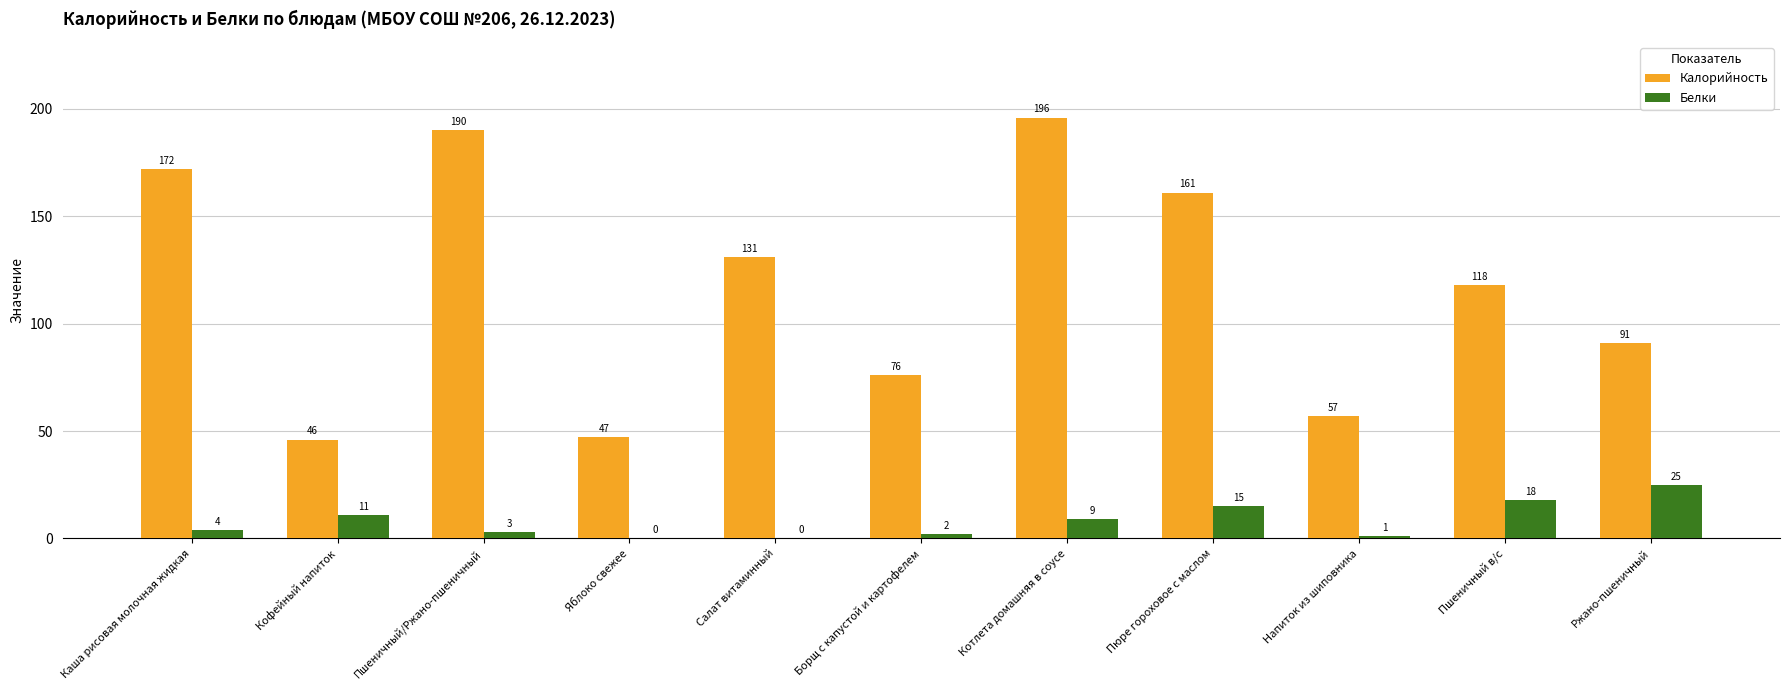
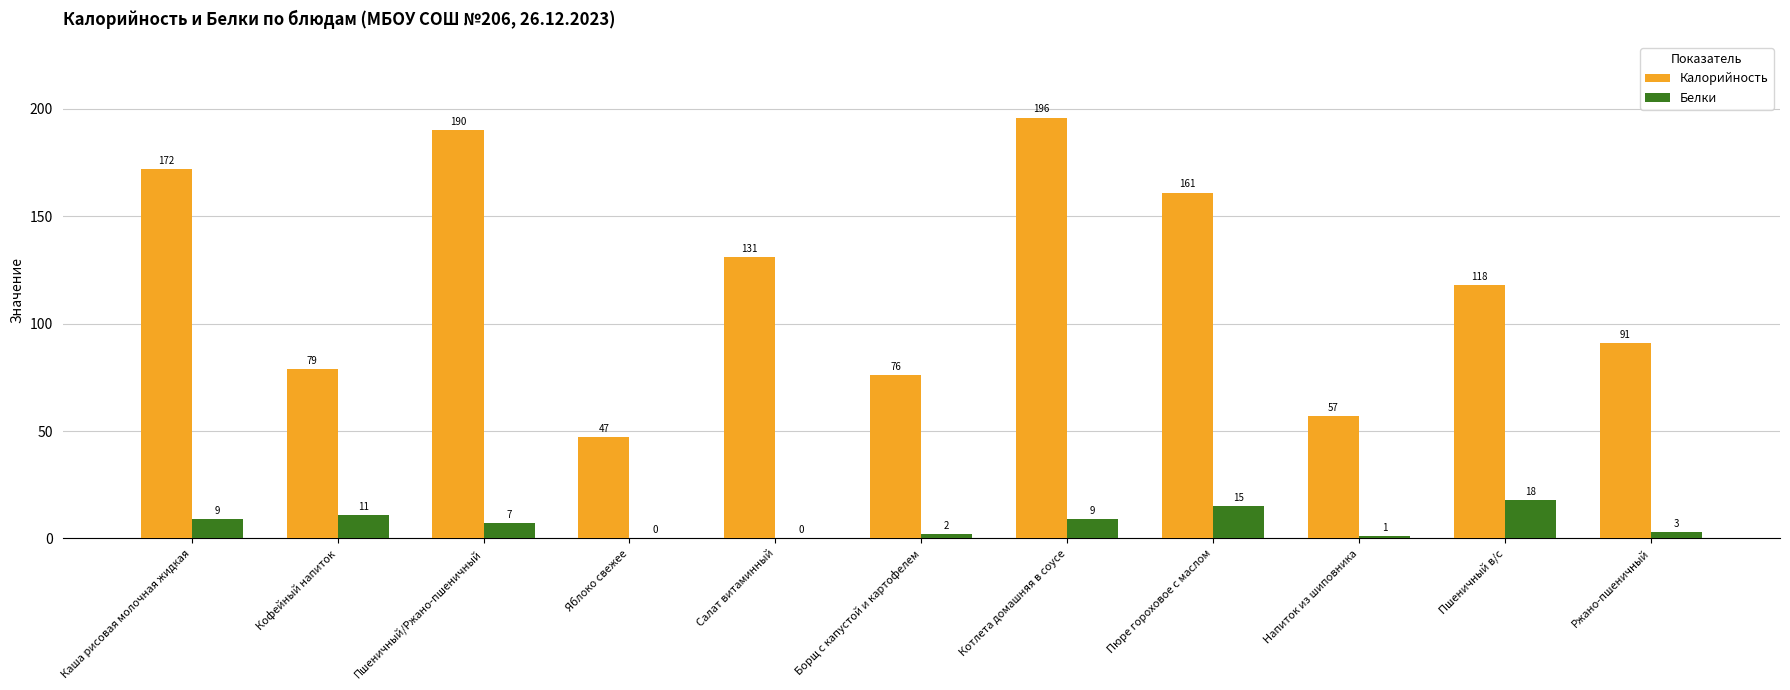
  {
    "Калорийность": {
      "Каша рисовая молочная жидкая": 172,
-     "Кофейный напиток": 46,
+     "Кофейный напиток": 79,
      "Пшеничный/Ржано-пшеничный": 190,
      "Яблоко свежее": 47,
      "Салат витаминный": 131,
      "Борщ с капустой и картофелем": 76,
      "Котлета домашняя в соусе": 196,
      "Пюре гороховое с маслом": 161,
      "Напиток из шиповника": 57,
      "Пшеничный в/с": 118,
      "Ржано-пшеничный": 91
    },
    "Белки": {
-     "Каша рисовая молочная жидкая": 4,
+     "Каша рисовая молочная жидкая": 9,
      "Кофейный напиток": 11,
-     "Пшеничный/Ржано-пшеничный": 3,
+     "Пшеничный/Ржано-пшеничный": 7,
      "Яблоко свежее": 0,
      "Салат витаминный": 0,
      "Борщ с капустой и картофелем": 2,
      "Котлета домашняя в соусе": 9,
      "Пюре гороховое с маслом": 15,
      "Напиток из шиповника": 1,
      "Пшеничный в/с": 18,
-     "Ржано-пшеничный": 25
+     "Ржано-пшеничный": 3
    }
  }
